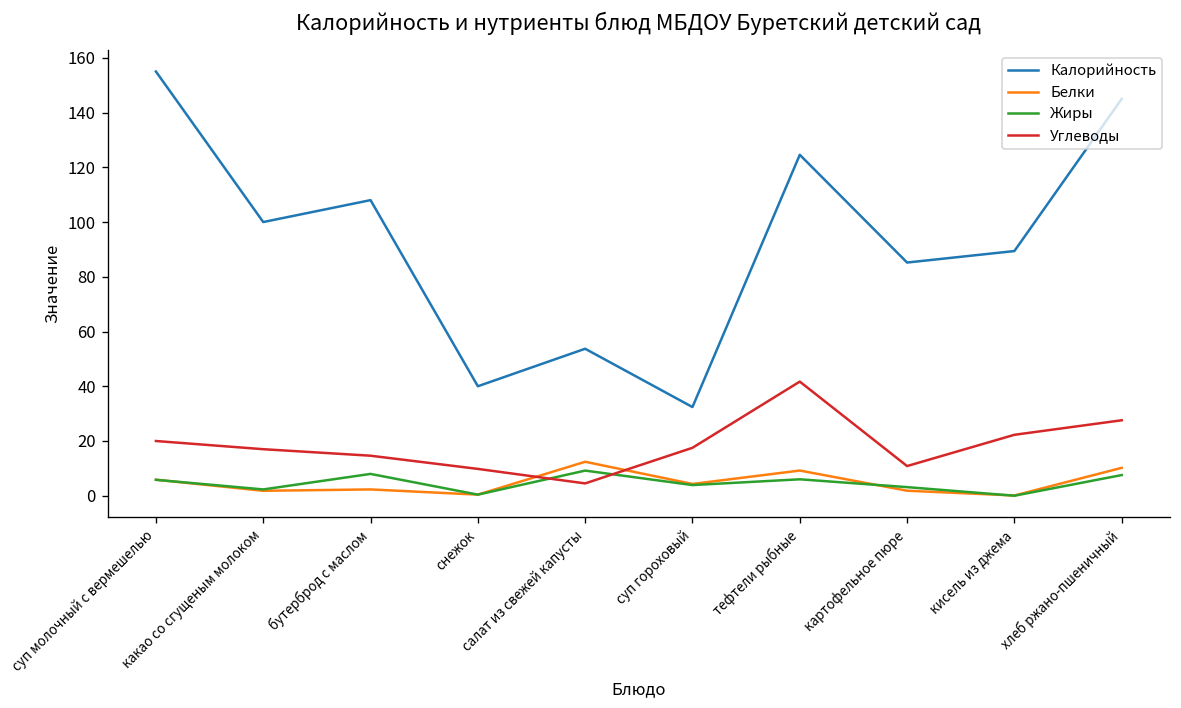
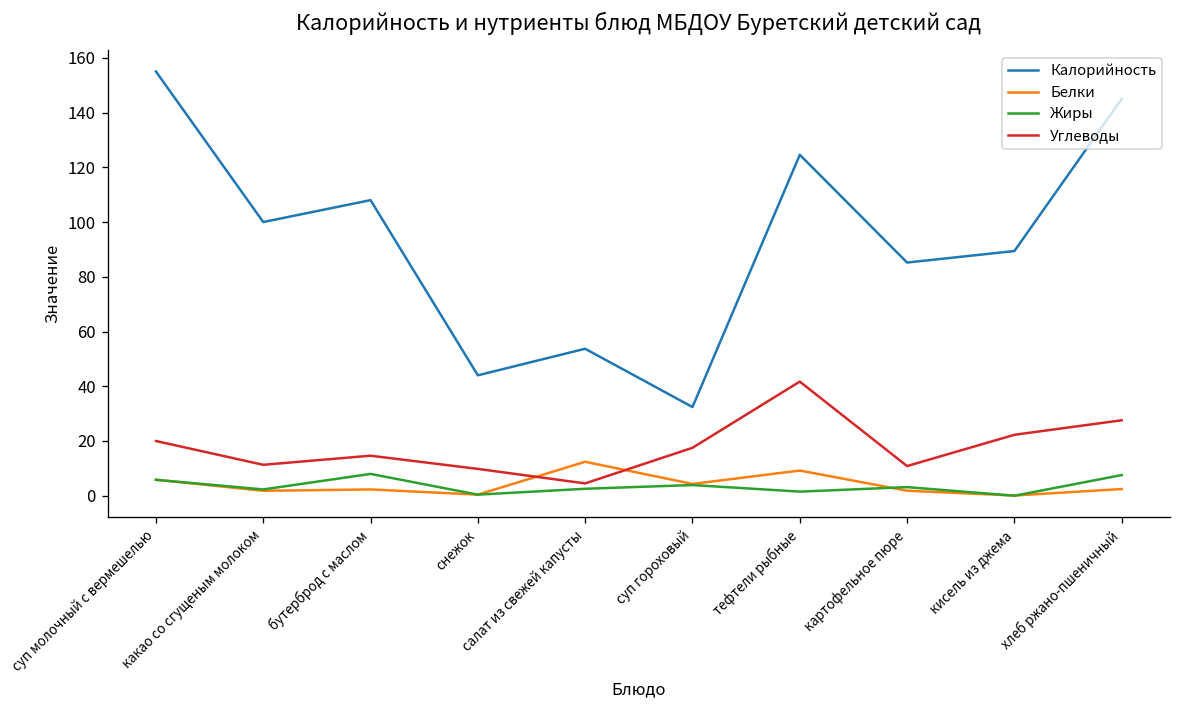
  {
    "Калорийность": {
      "суп молочный с вермешелью": 155,
      "какао со сгущеным молоком": 100,
      "бутерброд с маслом": 108,
-     "снежок": 40,
+     "снежок": 44,
      "салат из свежей капусты": 54,
      "суп гороховый": 32,
      "тефтели рыбные": 125,
      "картофельное пюре": 85,
      "кисель из джема": 89
    },
    "Белки": {
      "бутерброд с маслом": 2,
      "салат из свежей капусты": 12,
      "тефтели рыбные": 9,
      "картофельное пюре": 2,
-     "хлеб ржано-пшеничный": 10
+     "хлеб ржано-пшеничный": 2
    },
    "Жиры": {
      "бутерброд с маслом": 8,
-     "салат из свежей капусты": 9,
-     "тефтели рыбные": 6,
+     "салат из свежей капусты": 3,
+     "тефтели рыбные": 2,
      "картофельное пюре": 3,
      "хлеб ржано-пшеничный": 8
    },
    "Углеводы": {
      "суп молочный с вермешелью": 20,
-     "какао со сгущеным молоком": 17,
+     "какао со сгущеным молоком": 11,
      "бутерброд с маслом": 15,
      "снежок": 10,
      "салат из свежей капусты": 5,
      "суп гороховый": 18,
      "тефтели рыбные": 42,
      "картофельное пюре": 11,
      "кисель из джема": 22,
      "хлеб ржано-пшеничный": 28
    }
  }
